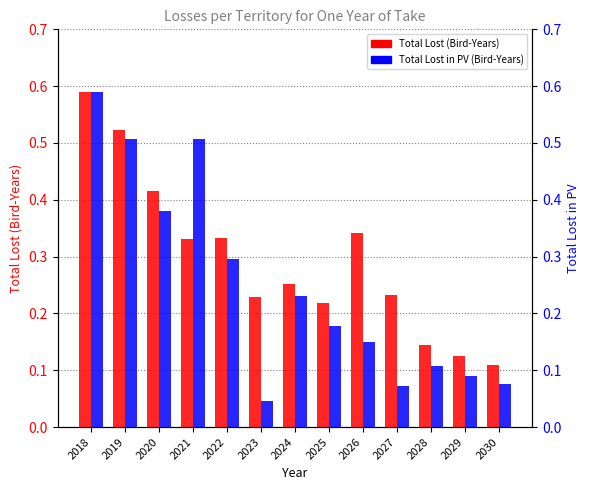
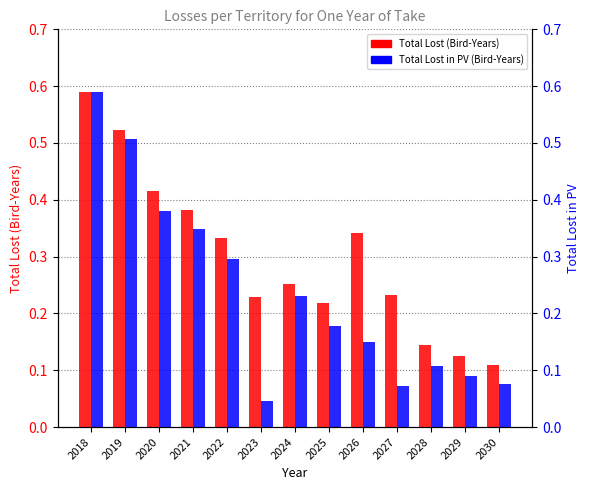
  {
    "Total Lost (Bird-Years)": {
      "2018": 0.59,
      "2019": 0.52,
      "2020": 0.42,
-     "2021": 0.33,
+     "2021": 0.38,
      "2022": 0.33,
      "2023": 0.23,
      "2024": 0.25,
      "2025": 0.22,
      "2026": 0.34,
      "2027": 0.23,
      "2028": 0.14,
      "2029": 0.13,
      "2030": 0.11
    },
    "Total Lost in PV (Bird-Years)": {
      "2018": 0.59,
      "2019": 0.51,
      "2020": 0.38,
-     "2021": 0.51,
+     "2021": 0.35,
      "2022": 0.29,
      "2023": 0.05,
      "2024": 0.23,
      "2025": 0.18,
      "2026": 0.15,
      "2027": 0.07,
      "2028": 0.11,
      "2029": 0.09,
      "2030": 0.08
    }
  }
